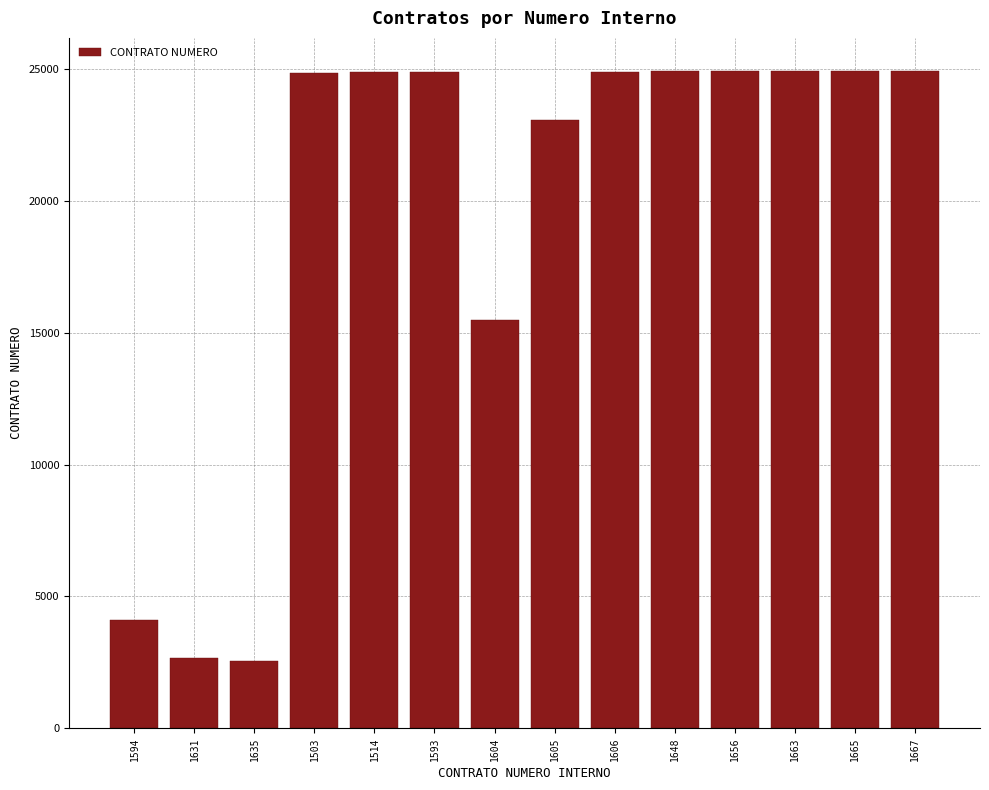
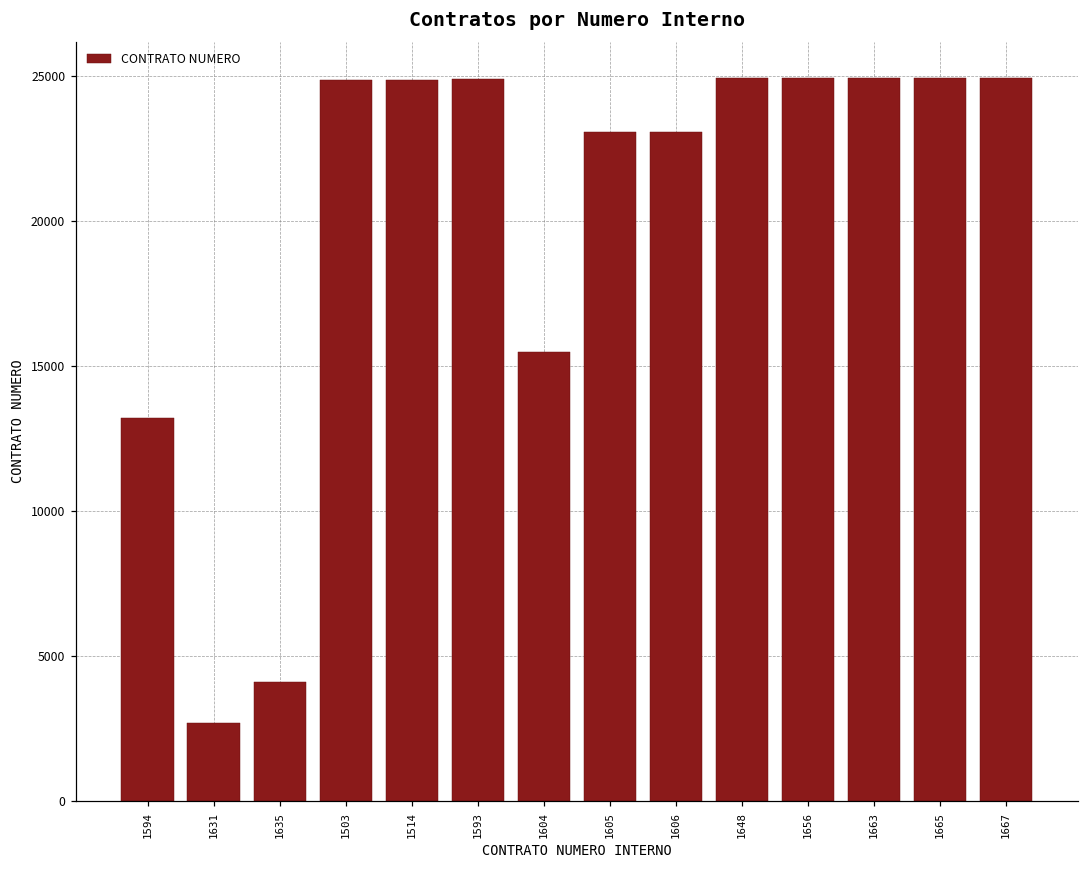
  {
-   "1594": 4100,
+   "1594": 13200,
    "1631": 2700,
-   "1635": 2600,
+   "1635": 4100,
    "1503": 24900,
    "1514": 24900,
    "1593": 24900,
    "1604": 15500,
    "1605": 23100,
-   "1606": 24900,
+   "1606": 23100,
    "1648": 24900,
    "1656": 24900,
    "1663": 24900,
    "1665": 24900,
    "1667": 24900
  }
